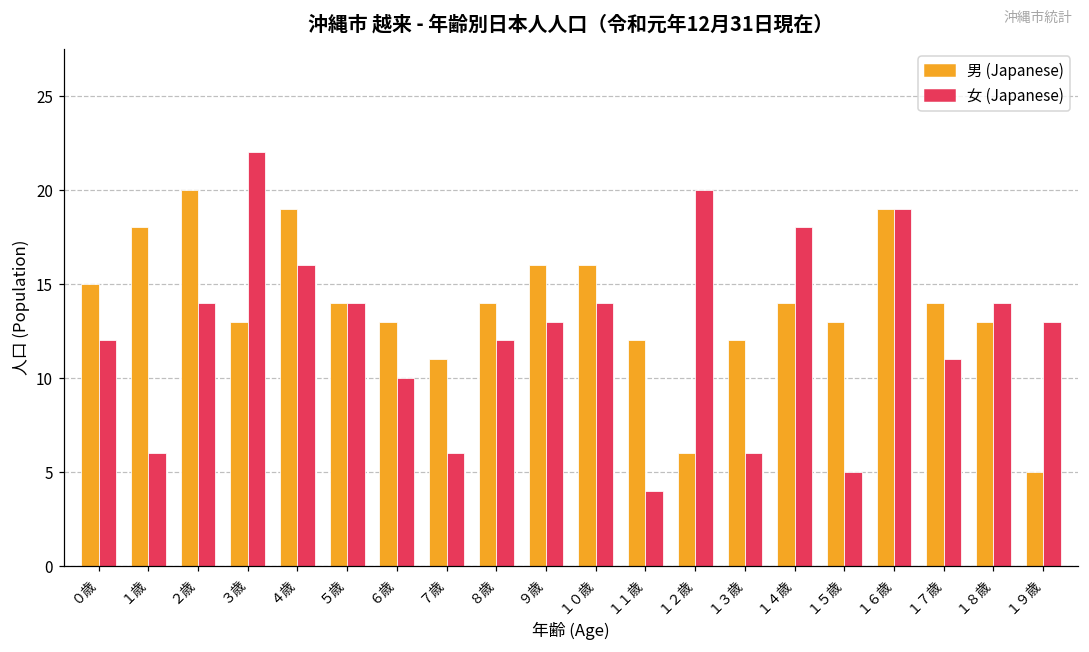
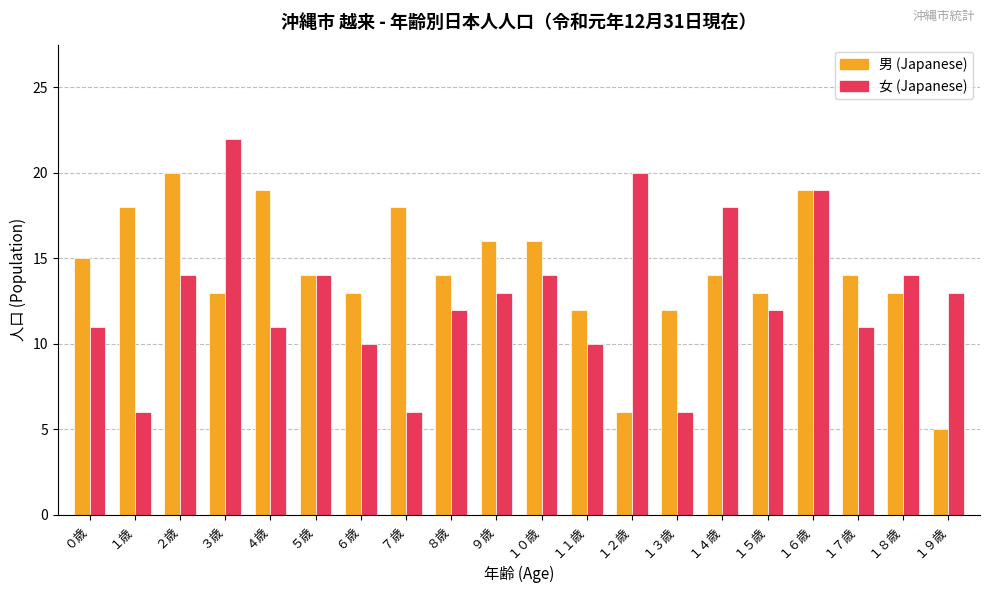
  {
    "男 (Japanese)": {
      "０歳": 15,
      "１歳": 18,
      "２歳": 20,
      "３歳": 13,
      "４歳": 19,
      "５歳": 14,
      "６歳": 13,
-     "７歳": 11,
+     "７歳": 18,
      "８歳": 14,
      "９歳": 16,
      "１０歳": 16,
      "１１歳": 12,
      "１２歳": 6,
      "１３歳": 12,
      "１４歳": 14,
      "１５歳": 13,
      "１６歳": 19,
      "１７歳": 14,
      "１８歳": 13,
      "１９歳": 5
    },
    "女 (Japanese)": {
-     "０歳": 12,
+     "０歳": 11,
      "１歳": 6,
      "２歳": 14,
      "３歳": 22,
-     "４歳": 16,
+     "４歳": 11,
      "５歳": 14,
      "６歳": 10,
      "７歳": 6,
      "８歳": 12,
      "９歳": 13,
      "１０歳": 14,
-     "１１歳": 4,
+     "１１歳": 10,
      "１２歳": 20,
      "１３歳": 6,
      "１４歳": 18,
-     "１５歳": 5,
+     "１５歳": 12,
      "１６歳": 19,
      "１７歳": 11,
      "１８歳": 14,
      "１９歳": 13
    }
  }
